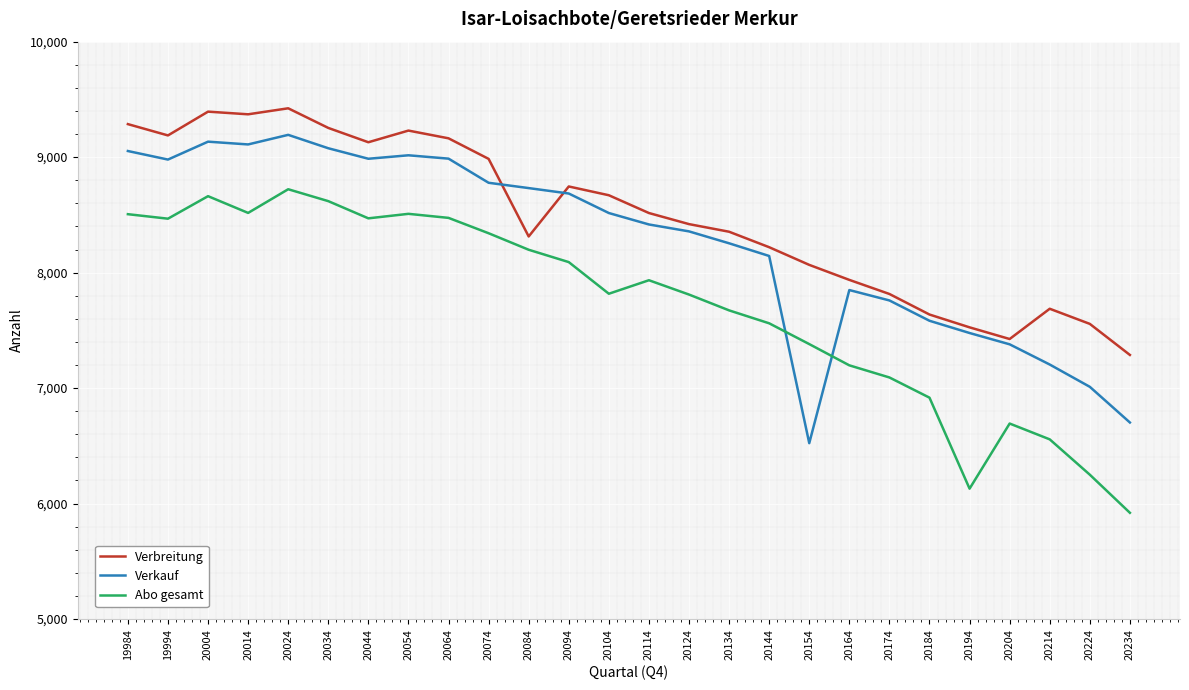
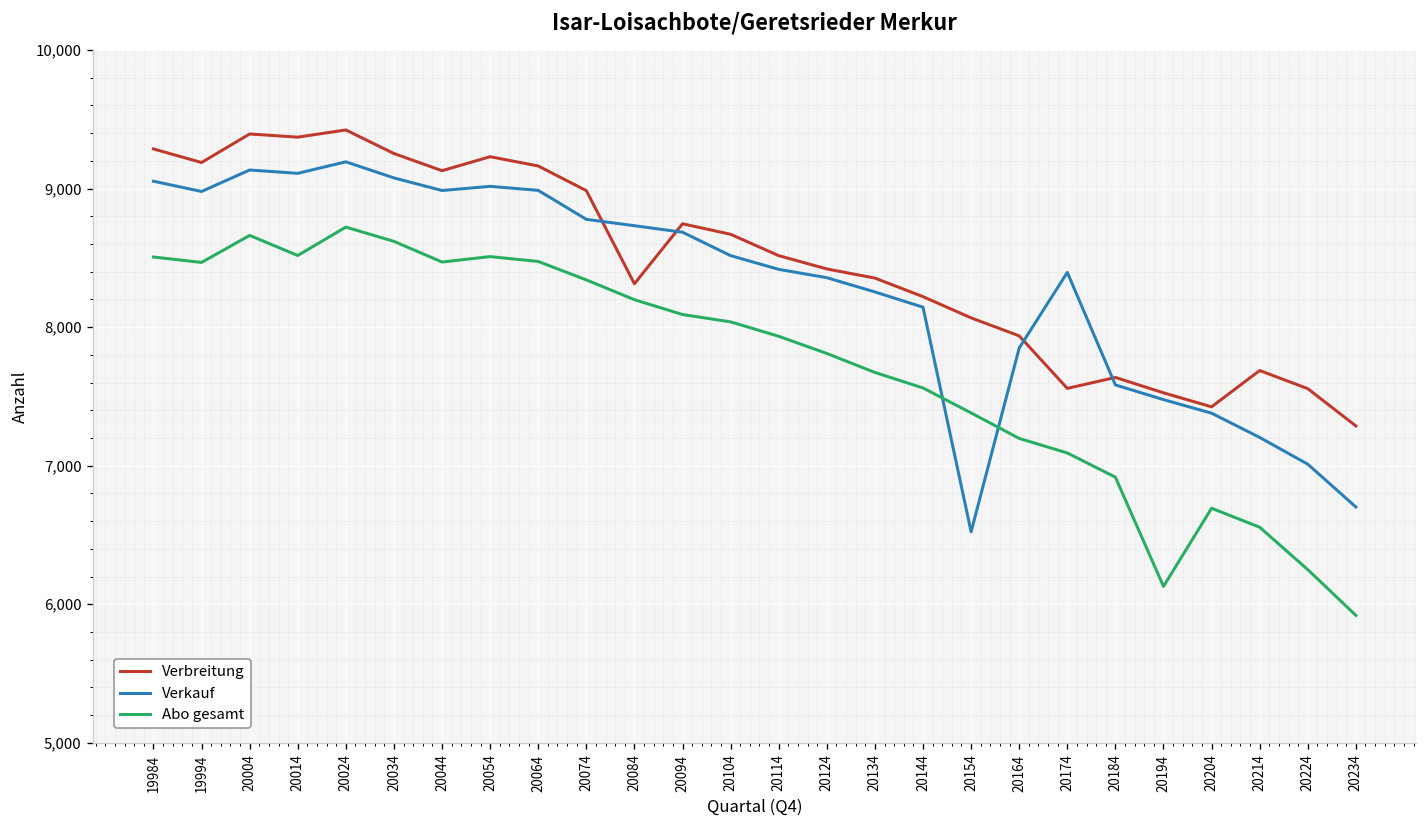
  {
    "Verbreitung": {
      "19984": "9,290",
      "19994": "9,190",
      "20004": "9,390",
      "20014": "9,370",
      "20024": "9,420",
      "20034": "9,250",
      "20044": "9,130",
      "20054": "9,230",
      "20064": "9,160",
      "20074": "8,990",
      "20084": "8,310",
      "20094": "8,750",
      "20104": "8,670",
      "20114": "8,520",
      "20124": "8,420",
      "20134": "8,350",
      "20144": "8,220",
      "20154": "8,070",
      "20164": "7,940",
-     "20174": "7,820",
+     "20174": "7,560",
      "20184": "7,640",
      "20194": "7,530",
      "20204": "7,430",
      "20214": "7,690",
      "20224": "7,560",
      "20234": "7,290"
    },
    "Verkauf": {
      "19984": "9,050",
      "19994": "8,980",
      "20004": "9,130",
      "20014": "9,110",
      "20024": "9,190",
      "20034": "9,080",
      "20044": "8,990",
      "20054": "9,020",
      "20064": "8,990",
      "20074": "8,780",
      "20084": "8,730",
      "20094": "8,690",
      "20104": "8,520",
      "20114": "8,420",
      "20124": "8,360",
      "20134": "8,250",
      "20144": "8,140",
      "20154": "6,520",
      "20164": "7,850",
-     "20174": "7,760",
+     "20174": "8,400",
      "20184": "7,580",
      "20194": "7,480",
      "20204": "7,380",
      "20214": "7,200",
      "20224": "7,010",
      "20234": "6,700"
    },
    "Abo gesamt": {
      "19984": "8,510",
      "19994": "8,470",
      "20004": "8,660",
      "20014": "8,520",
      "20024": "8,720",
      "20034": "8,620",
      "20044": "8,470",
      "20054": "8,510",
      "20064": "8,470",
      "20074": "8,340",
      "20084": "8,200",
      "20094": "8,090",
-     "20104": "7,820",
+     "20104": "8,040",
      "20114": "7,930",
      "20124": "7,810",
      "20134": "7,670",
      "20144": "7,560",
      "20154": "7,380",
      "20164": "7,200",
      "20174": "7,090",
      "20184": "6,920",
      "20194": "6,130",
      "20204": "6,690",
      "20214": "6,560",
      "20224": "6,250",
      "20234": "5,920"
    }
  }
